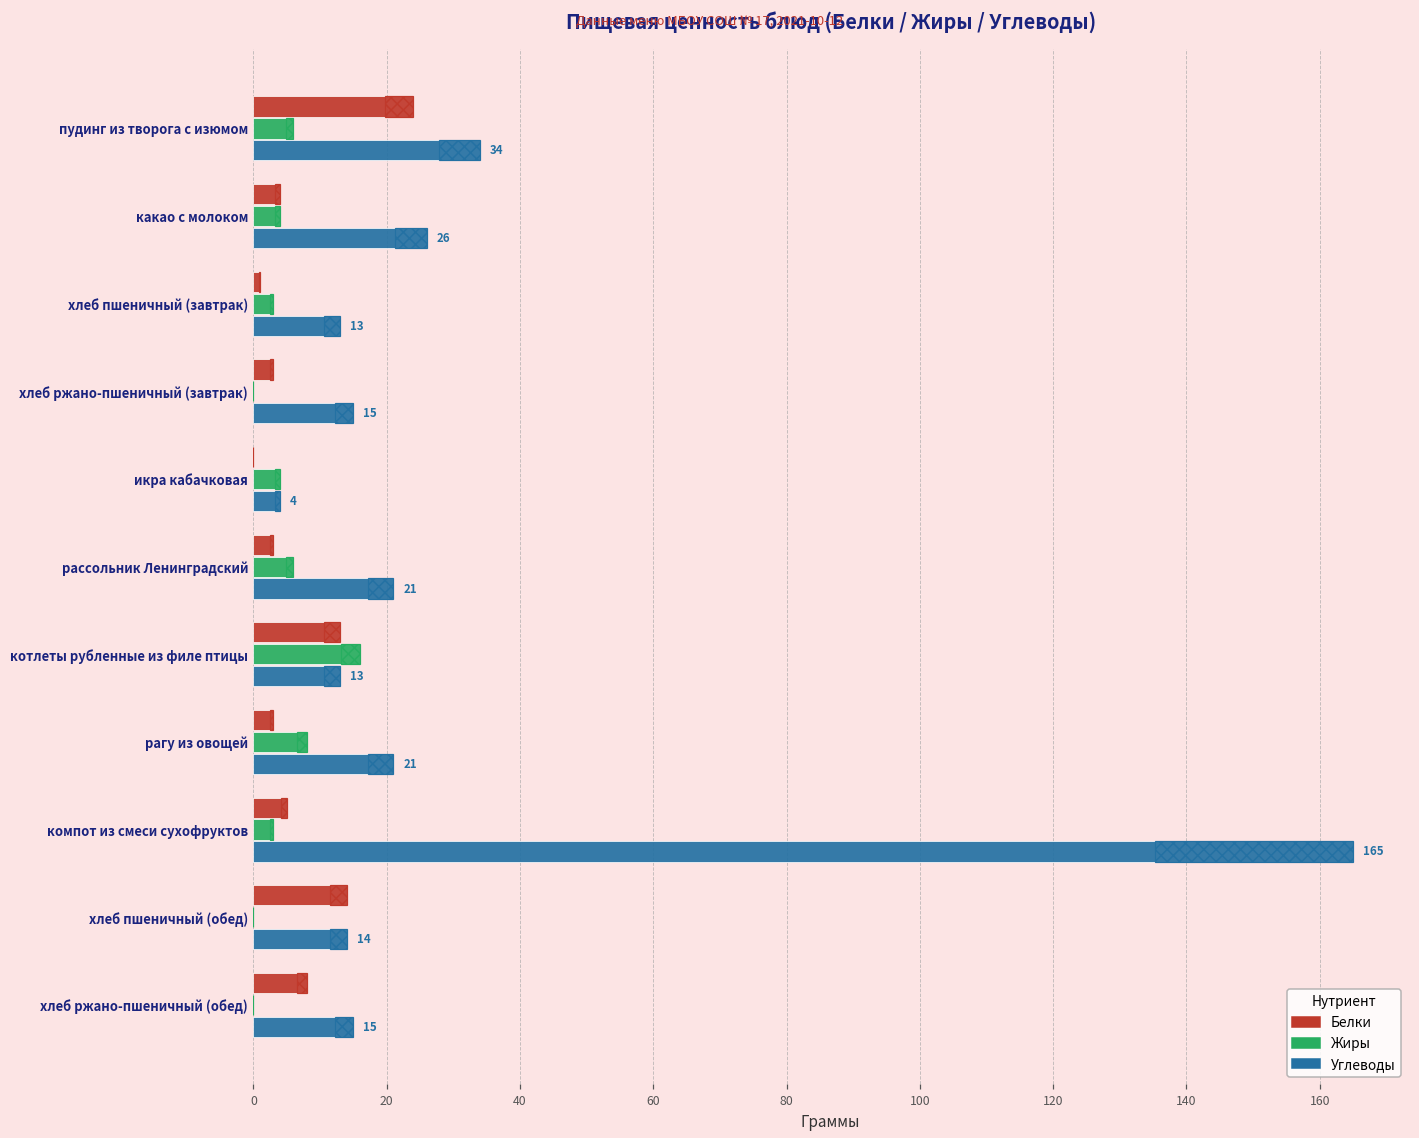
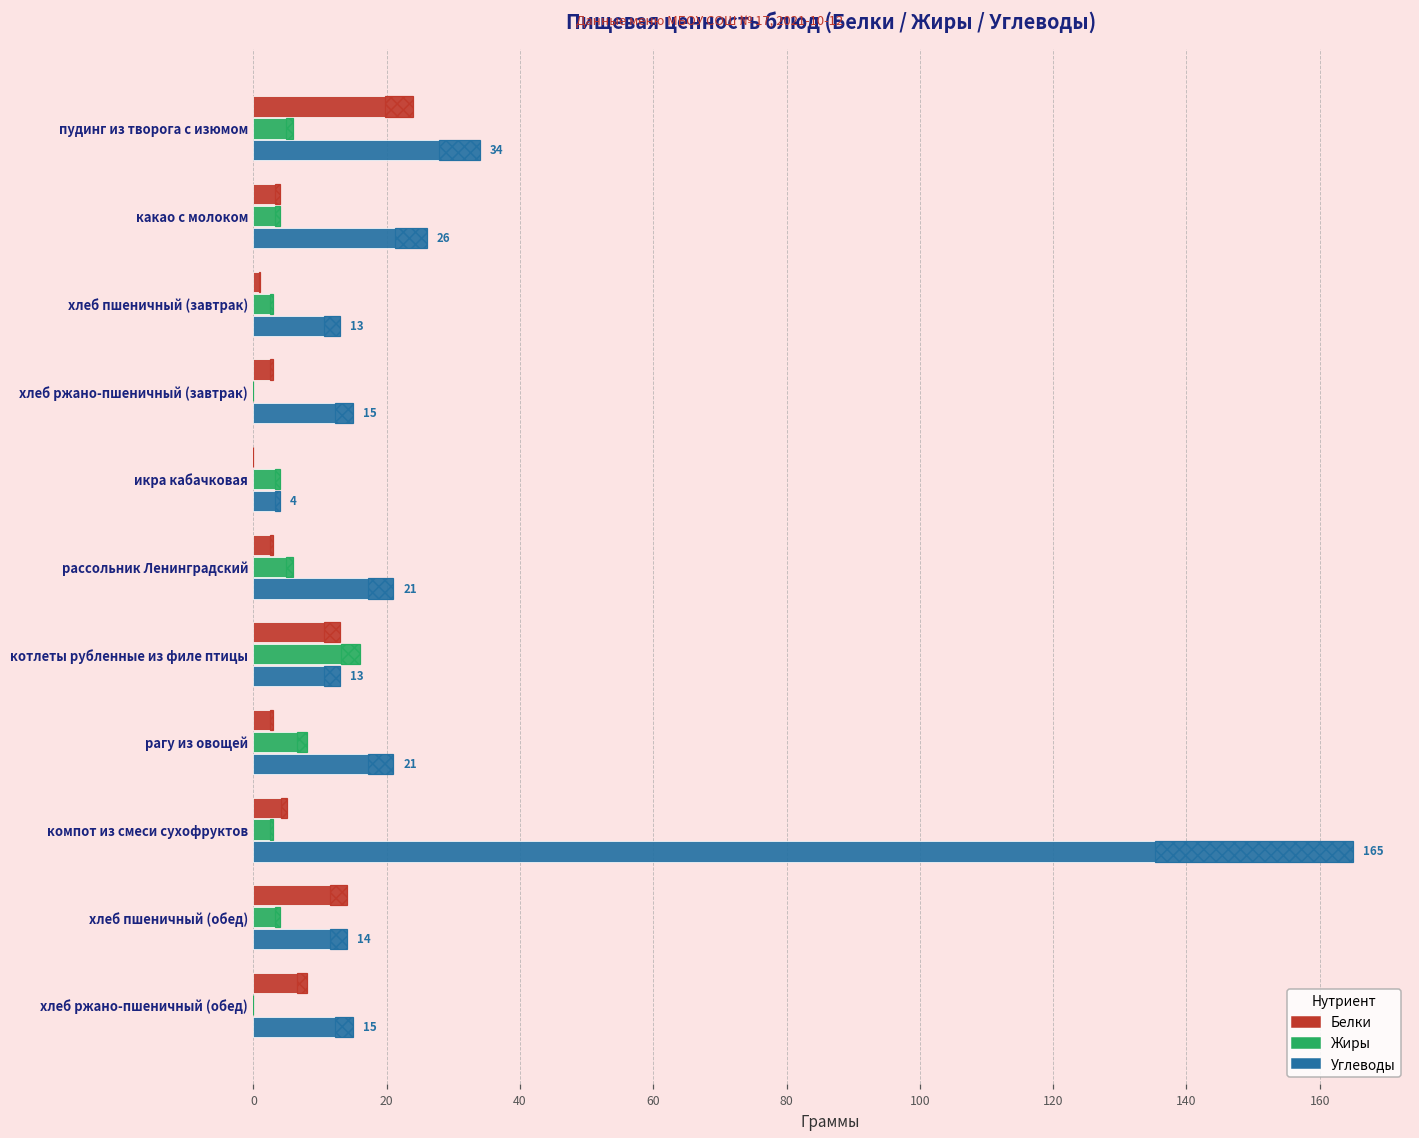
  {
    "Белки": {
      "пудинг из творога с изюмом": 24,
      "какао с молоком": 4,
      "хлеб пшеничный (завтрак)": 1,
      "хлеб ржано-пшеничный (завтрак)": 3,
      "икра кабачковая": 0,
      "рассольник Ленинградский": 3,
      "котлеты рубленные из филе птицы": 13,
      "рагу из овощей": 3,
      "компот из смеси сухофруктов": 5,
      "хлеб пшеничный (обед)": 14,
      "хлеб ржано-пшеничный (обед)": 8
    },
    "Жиры": {
      "пудинг из творога с изюмом": 6,
      "какао с молоком": 4,
      "хлеб пшеничный (завтрак)": 3,
      "хлеб ржано-пшеничный (завтрак)": 0,
      "рассольник Ленинградский": 6,
      "котлеты рубленные из филе птицы": 16,
      "рагу из овощей": 8,
      "компот из смеси сухофруктов": 3,
-     "хлеб пшеничный (обед)": 0,
+     "хлеб пшеничный (обед)": 4,
      "хлеб ржано-пшеничный (обед)": 0
    },
    "Углеводы": {
      "пудинг из творога с изюмом": 34,
      "какао с молоком": 26,
      "хлеб пшеничный (завтрак)": 13,
      "хлеб ржано-пшеничный (завтрак)": 15,
      "икра кабачковая": 4,
      "рассольник Ленинградский": 21,
      "котлеты рубленные из филе птицы": 13,
      "рагу из овощей": 21,
      "компот из смеси сухофруктов": 165,
      "хлеб пшеничный (обед)": 14,
      "хлеб ржано-пшеничный (обед)": 15
    }
  }
